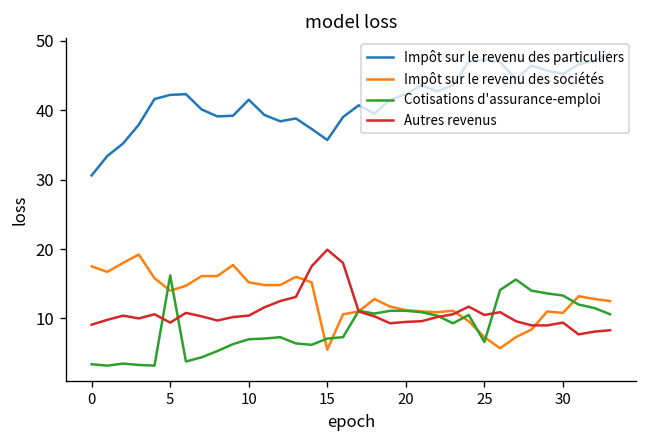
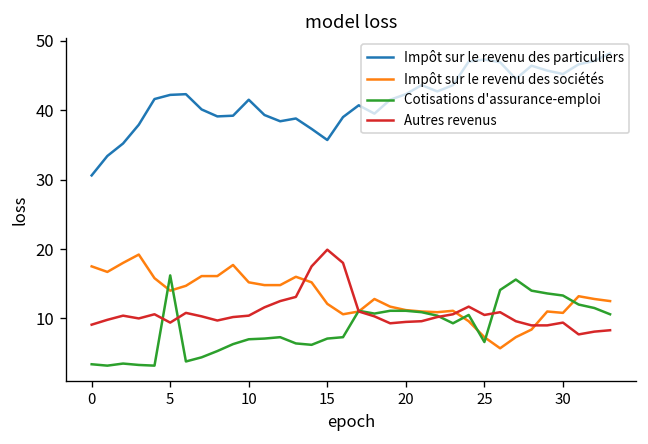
  {
    "Impôt sur le revenu des particuliers": {
      "0": 31,
      "5": 42,
      "10": 42,
      "15": 36
    },
    "Impôt sur le revenu des sociétés": {
      "0": 18,
      "5": 14,
      "10": 15,
-     "15": 6,
+     "15": 12,
      "25": 7,
      "30": 11
    },
    "Cotisations d'assurance-emploi": {
      "0": 3,
      "5": 16,
      "10": 7,
      "15": 7,
      "25": 7,
      "30": 13
    },
    "Autres revenus": {
      "0": 9,
      "5": 9,
      "10": 10,
      "15": 20,
      "20": 10,
      "25": 11,
      "30": 9
    }
  }
